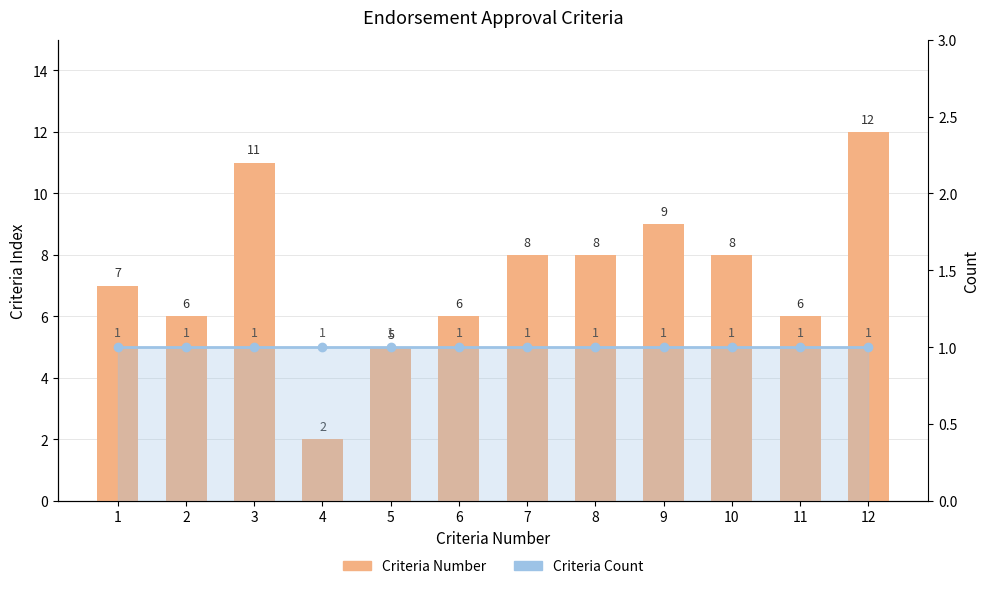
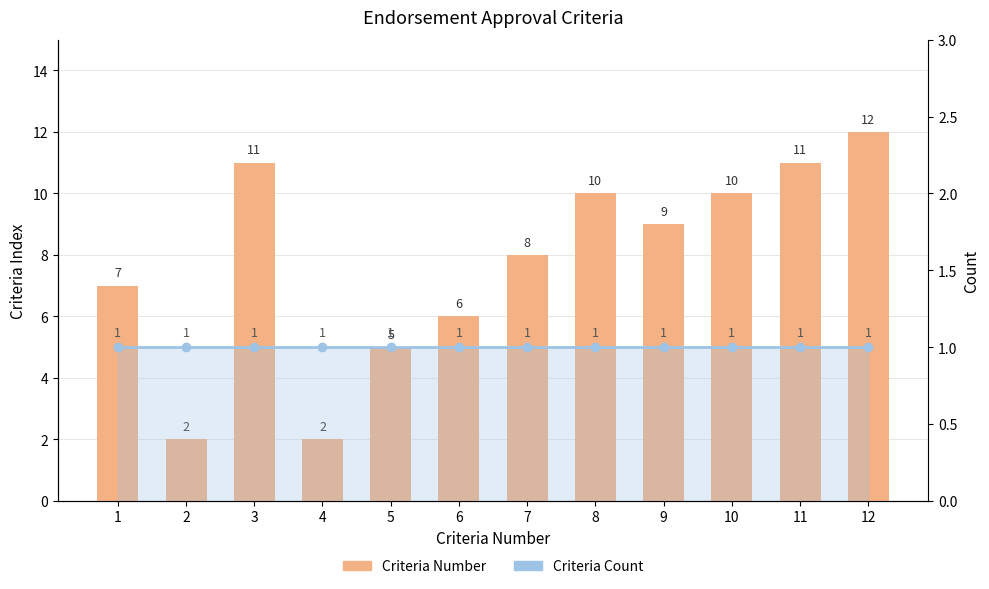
  {
    "Criteria Number": {
      "1": 7,
-     "2": 6,
+     "2": 2,
      "3": 11,
      "4": 2,
      "6": 6,
      "7": 8,
-     "8": 8,
+     "8": 10,
      "9": 9,
-     "10": 8,
-     "11": 6,
+     "10": 10,
+     "11": 11,
      "12": 12
    },
    "Criteria Count": {
      "1": 1,
      "2": 1,
      "3": 1,
      "4": 1,
      "6": 1,
      "7": 1,
      "8": 1,
      "9": 1,
      "10": 1,
      "11": 1,
      "12": 1
    }
  }
